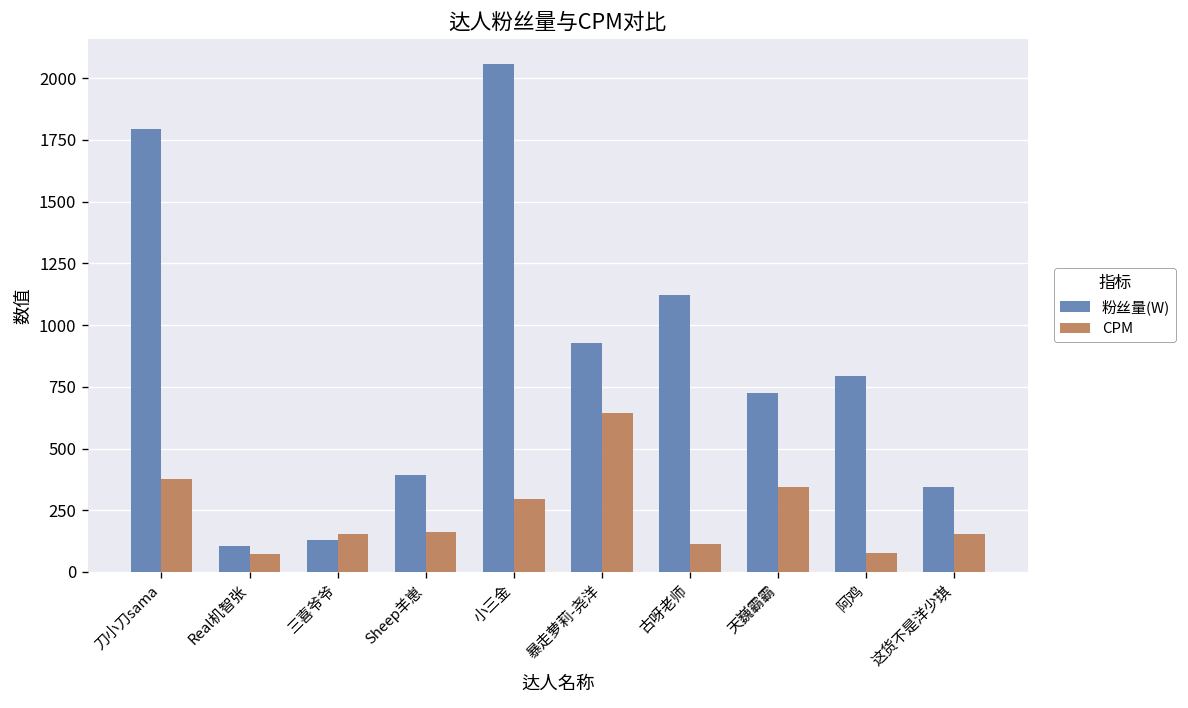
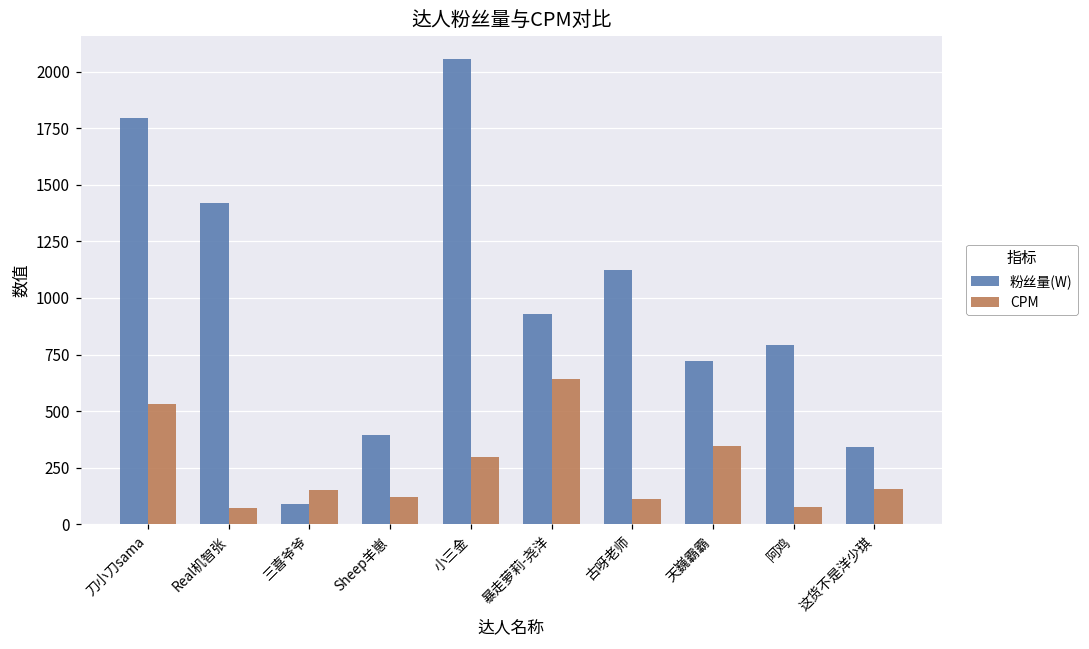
  {
    "粉丝量(W)": {
      "刀小刀sama": 1800,
-     "Real机智张": 110,
-     "三喜爷爷": 130,
+     "Real机智张": 1420,
+     "三喜爷爷": 90,
      "Sheep羊崽": 390,
      "小三金": 2060,
      "暴走萝莉-尧洋": 930,
      "古呀老师": 1120,
      "天巍霸霸": 720,
      "阿鸡": 790,
      "这货不是洋少琪": 340
    },
    "CPM": {
-     "刀小刀sama": 380,
+     "刀小刀sama": 530,
      "Real机智张": 70,
      "三喜爷爷": 150,
-     "Sheep羊崽": 160,
+     "Sheep羊崽": 120,
      "小三金": 300,
      "暴走萝莉-尧洋": 640,
      "古呀老师": 110,
      "天巍霸霸": 340,
      "阿鸡": 80,
      "这货不是洋少琪": 150
    }
  }
